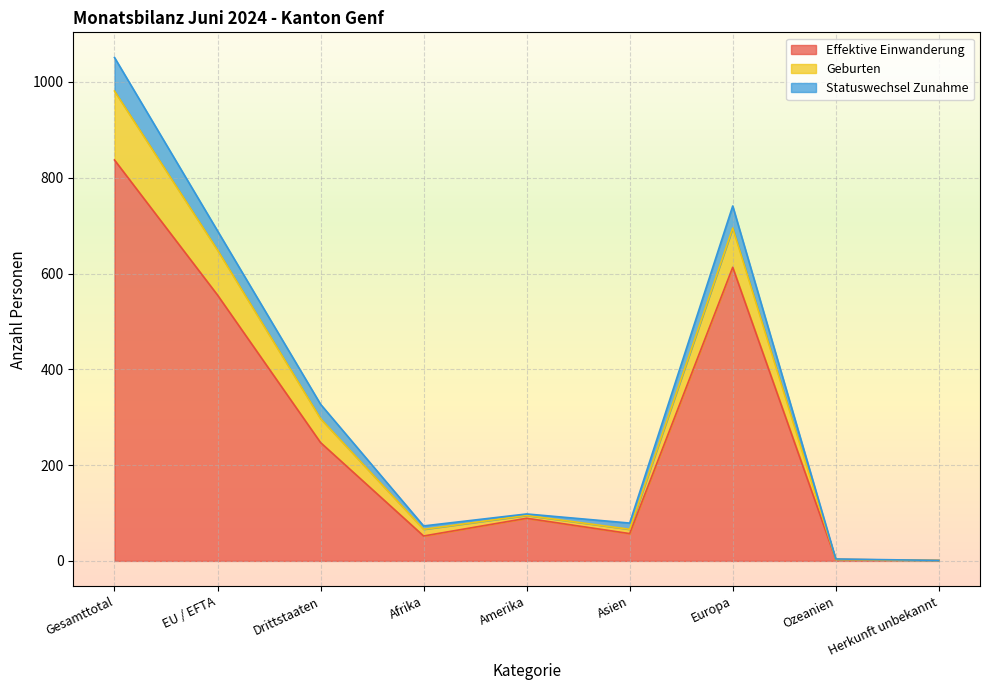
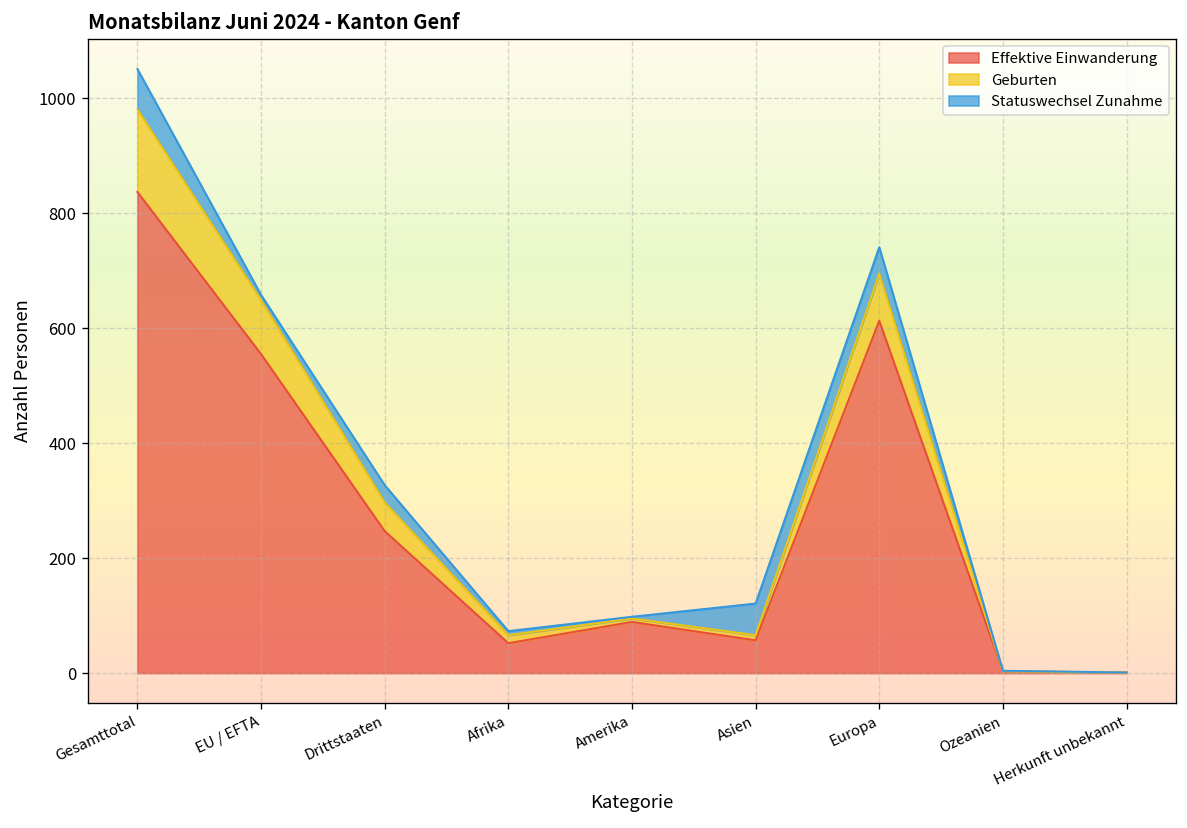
  {
    "Effektive Einwanderung": {
      "Gesamttotal": 840,
      "EU / EFTA": 560,
      "Drittstaaten": 250,
      "Afrika": 50,
      "Amerika": 90,
      "Asien": 60,
      "Europa": 610
    },
    "Geburten": {
      "Gesamttotal": 140,
      "EU / EFTA": 90,
      "Drittstaaten": 50,
      "Afrika": 10,
      "Asien": 10,
      "Europa": 80
    },
    "Statuswechsel Zunahme": {
      "Gesamttotal": 70,
-     "EU / EFTA": 40,
+     "EU / EFTA": 10,
      "Drittstaaten": 30,
      "Afrika": 10,
-     "Asien": 10,
+     "Asien": 60,
      "Europa": 50
    }
  }
